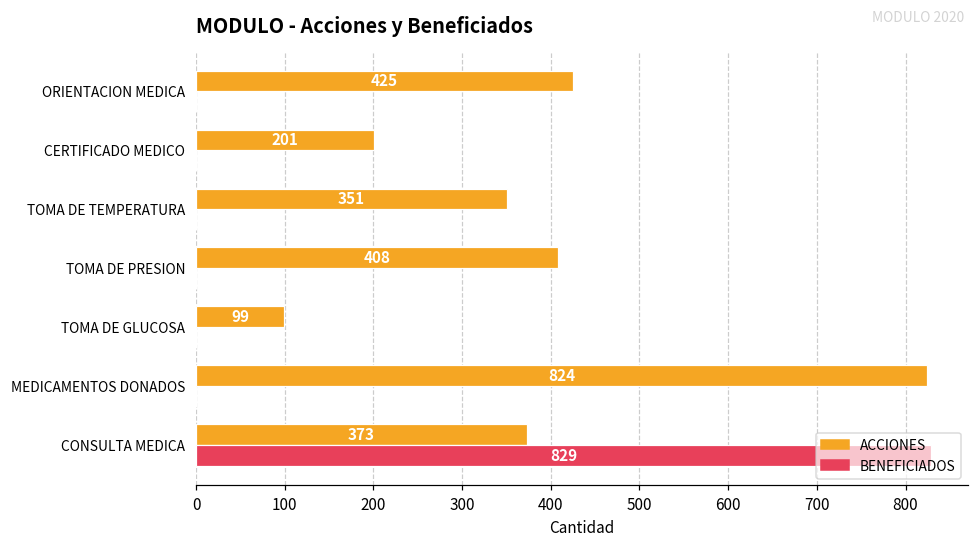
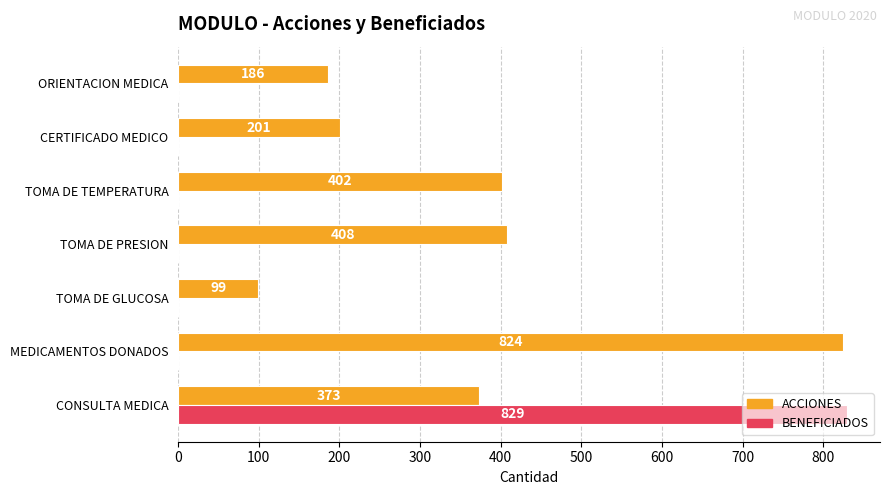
  {
    "ACCIONES": {
-     "ORIENTACION MEDICA": 425,
+     "ORIENTACION MEDICA": 186,
      "CERTIFICADO MEDICO": 201,
-     "TOMA DE TEMPERATURA": 351,
+     "TOMA DE TEMPERATURA": 402,
      "TOMA DE PRESION": 408,
      "TOMA DE GLUCOSA": 99,
      "MEDICAMENTOS DONADOS": 824,
      "CONSULTA MEDICA": 373
    },
    "BENEFICIADOS": {
      "ORIENTACION MEDICA": 0,
      "CERTIFICADO MEDICO": 0,
      "TOMA DE TEMPERATURA": 0,
      "TOMA DE PRESION": 0,
      "TOMA DE GLUCOSA": 0,
      "MEDICAMENTOS DONADOS": 0
    }
  }
